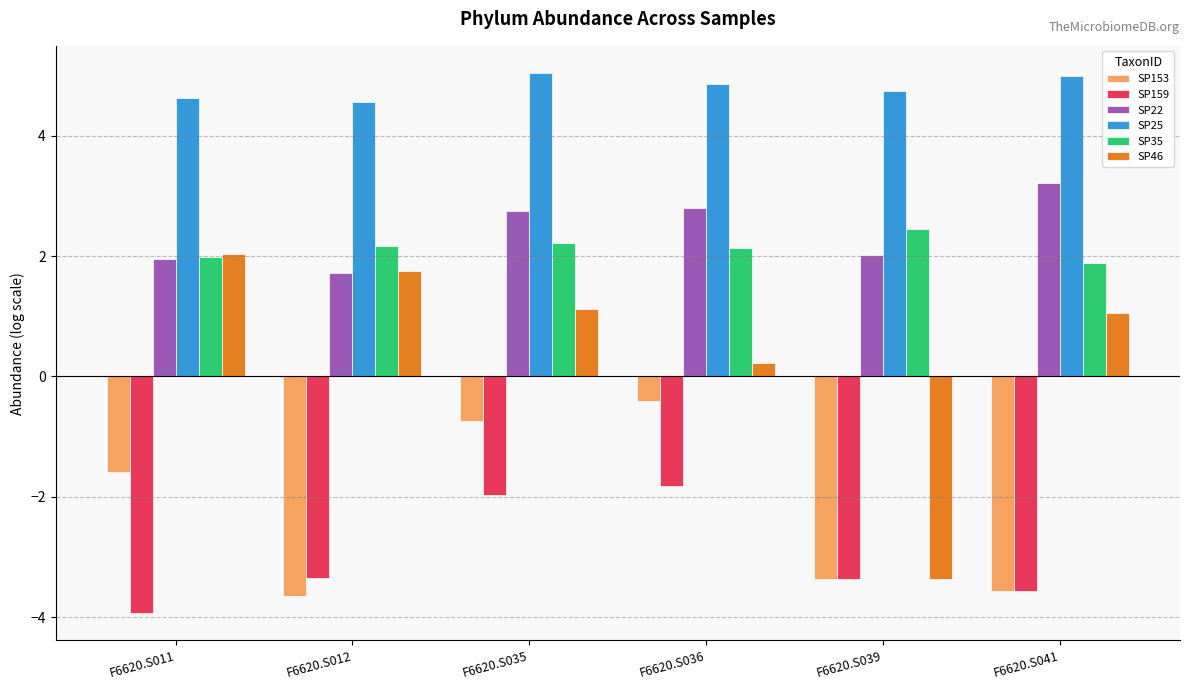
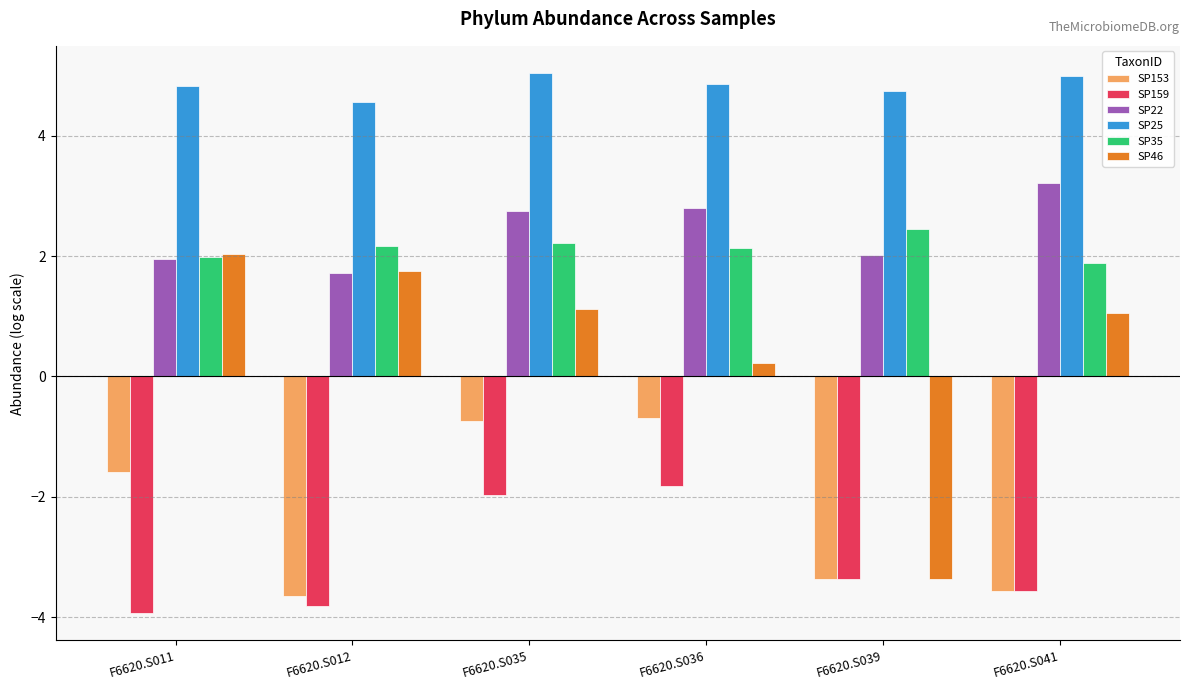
  {
    "SP153": {
      "F6620.S011": -1.6,
      "F6620.S012": -3.6,
      "F6620.S035": -0.7,
-     "F6620.S036": -0.4,
+     "F6620.S036": -0.7,
      "F6620.S039": -3.4,
      "F6620.S041": -3.6
    },
    "SP159": {
      "F6620.S011": -3.9,
-     "F6620.S012": -3.3,
+     "F6620.S012": -3.8,
      "F6620.S035": -2.0,
      "F6620.S036": -1.8,
      "F6620.S039": -3.4,
      "F6620.S041": -3.6
    },
    "SP22": {
      "F6620.S011": 2.0,
      "F6620.S012": 1.7,
      "F6620.S035": 2.7,
      "F6620.S036": 2.8,
      "F6620.S039": 2.0,
      "F6620.S041": 3.2
    },
    "SP25": {
-     "F6620.S011": 4.6,
+     "F6620.S011": 4.8,
      "F6620.S012": 4.6,
      "F6620.S035": 5.0,
      "F6620.S036": 4.9,
      "F6620.S039": 4.7,
      "F6620.S041": 5.0
    },
    "SP35": {
      "F6620.S011": 2.0,
      "F6620.S012": 2.2,
      "F6620.S035": 2.2,
      "F6620.S036": 2.1,
      "F6620.S039": 2.5,
      "F6620.S041": 1.9
    },
    "SP46": {
      "F6620.S011": 2.0,
      "F6620.S012": 1.8,
      "F6620.S035": 1.1,
      "F6620.S036": 0.2,
      "F6620.S039": -3.4,
      "F6620.S041": 1.0
    }
  }
